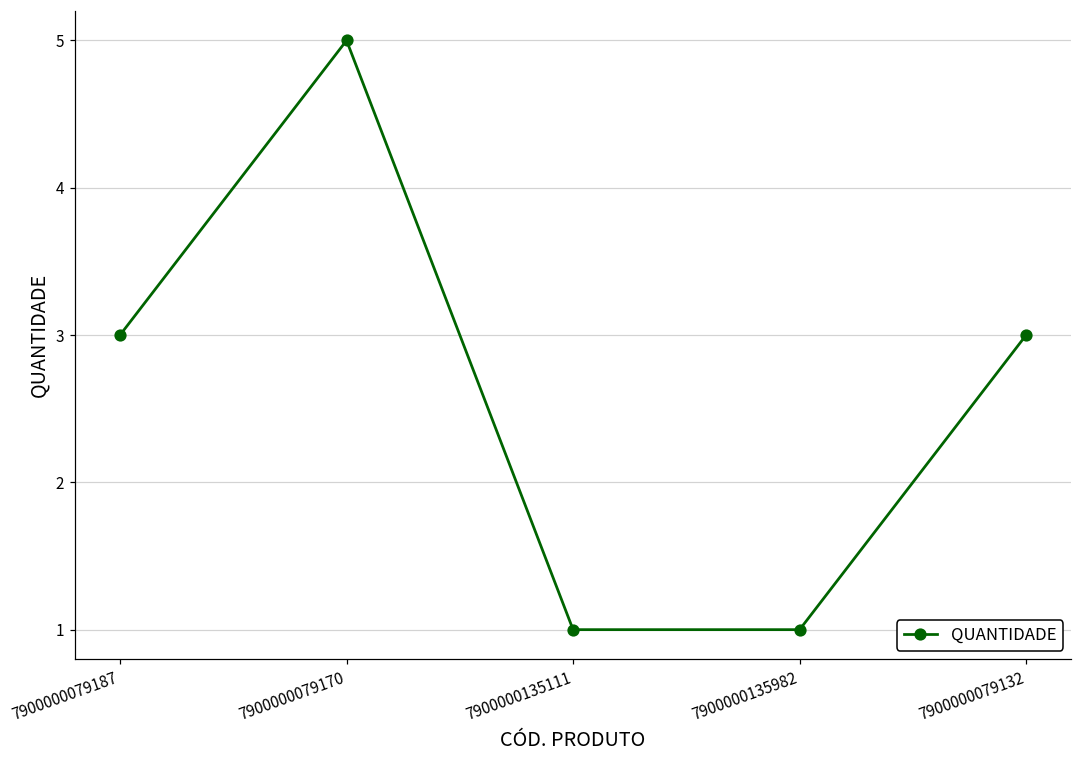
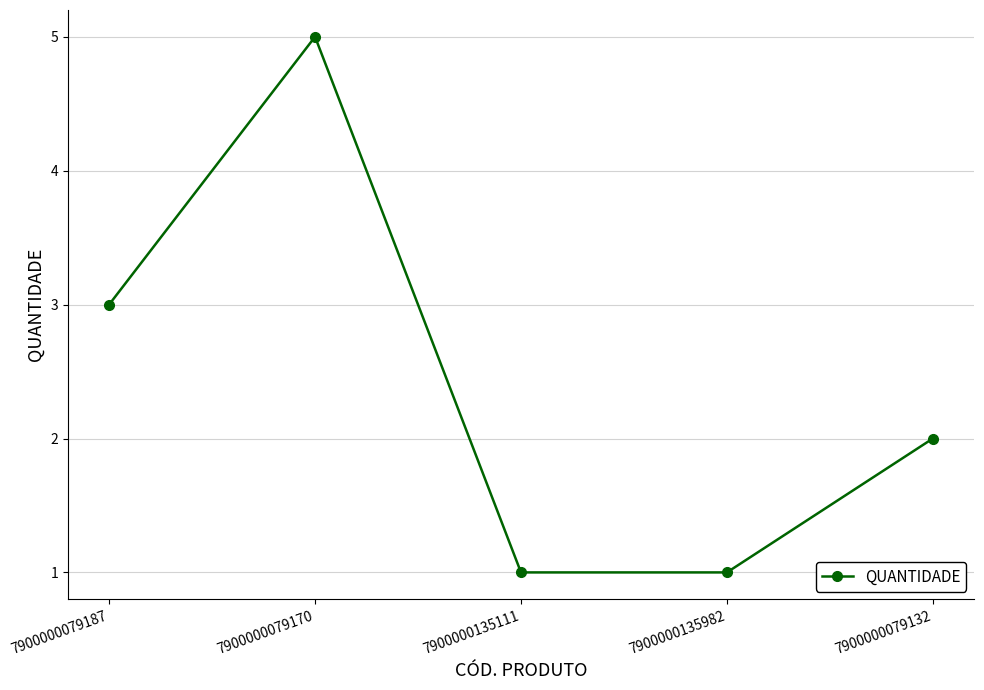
  {
    "7900000079187": 3,
    "7900000079170": 5,
    "7900000135111": 1,
    "7900000135982": 1,
-   "7900000079132": 3
+   "7900000079132": 2
  }
